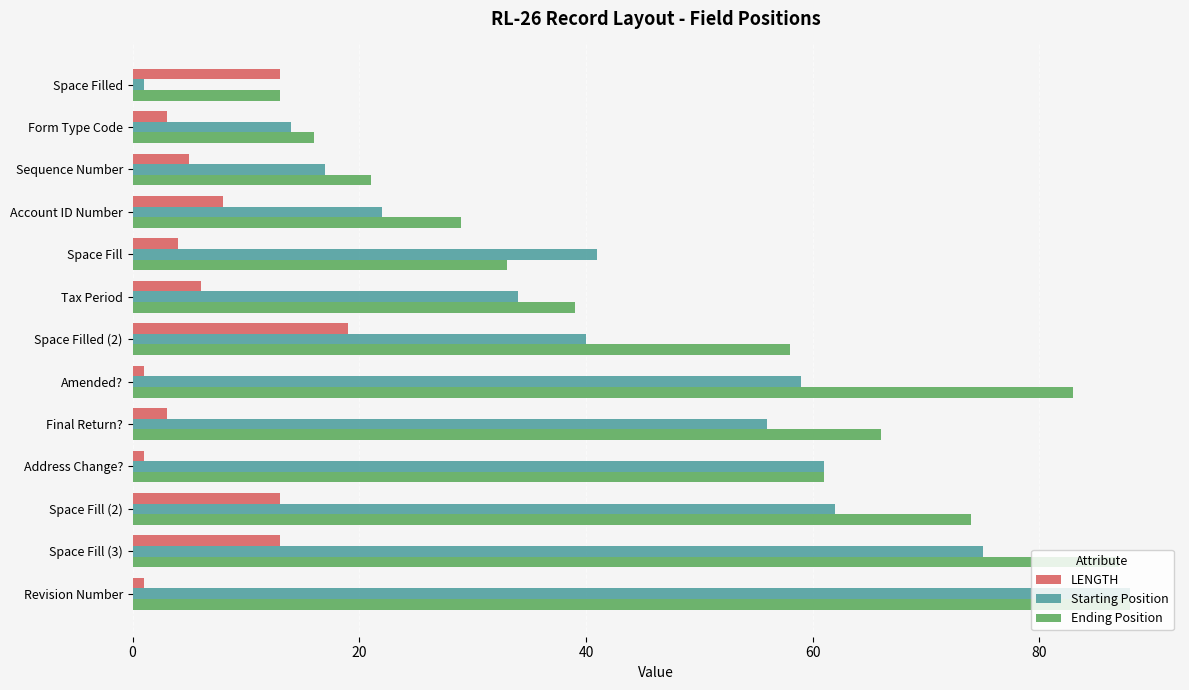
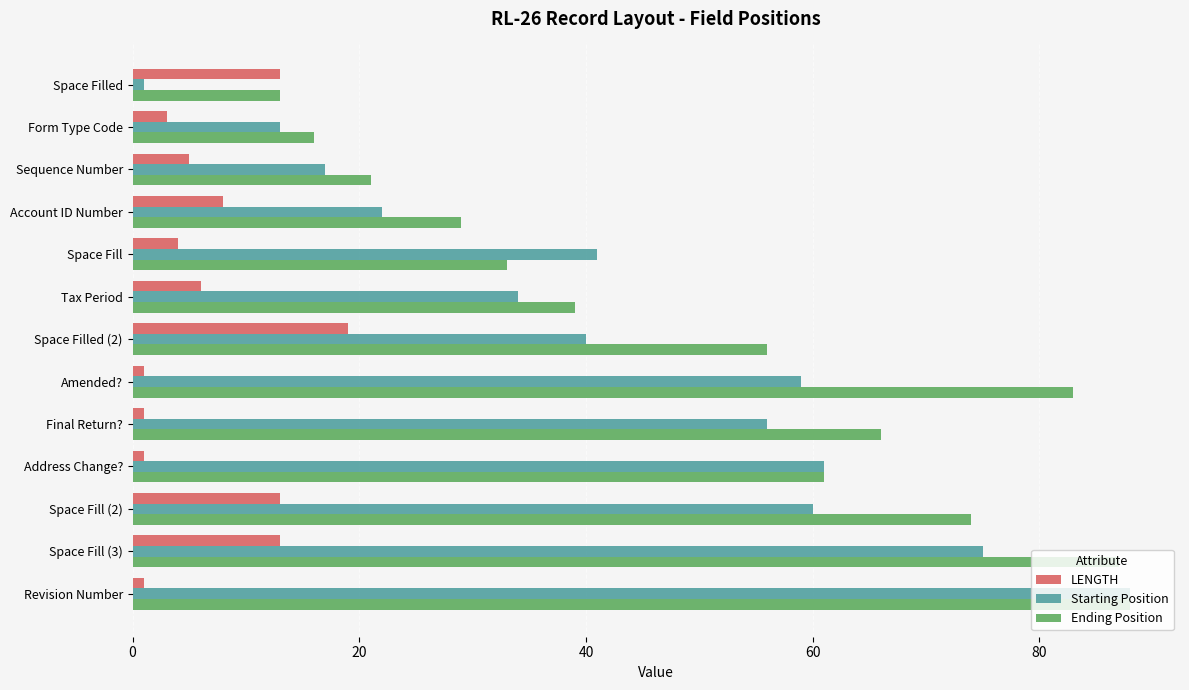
  {
    "LENGTH": {
      "Space Filled": 13,
      "Form Type Code": 3,
      "Sequence Number": 5,
      "Account ID Number": 8,
      "Space Fill": 4,
      "Tax Period": 6,
      "Space Filled (2)": 19,
      "Amended?": 1,
-     "Final Return?": 3,
+     "Final Return?": 1,
      "Address Change?": 1,
      "Space Fill (2)": 13,
      "Space Fill (3)": 13,
      "Revision Number": 1
    },
    "Starting Position": {
      "Space Filled": 1,
-     "Form Type Code": 14,
+     "Form Type Code": 13,
      "Sequence Number": 17,
      "Account ID Number": 22,
      "Space Fill": 41,
      "Tax Period": 34,
      "Space Filled (2)": 40,
      "Amended?": 59,
      "Final Return?": 56,
      "Address Change?": 61,
-     "Space Fill (2)": 62,
+     "Space Fill (2)": 60,
      "Space Fill (3)": 75
    },
    "Ending Position": {
      "Space Filled": 13,
      "Form Type Code": 16,
      "Sequence Number": 21,
      "Account ID Number": 29,
      "Space Fill": 33,
      "Tax Period": 39,
-     "Space Filled (2)": 58,
+     "Space Filled (2)": 56,
      "Amended?": 83,
      "Final Return?": 66,
      "Address Change?": 61,
      "Space Fill (2)": 74
    }
  }
